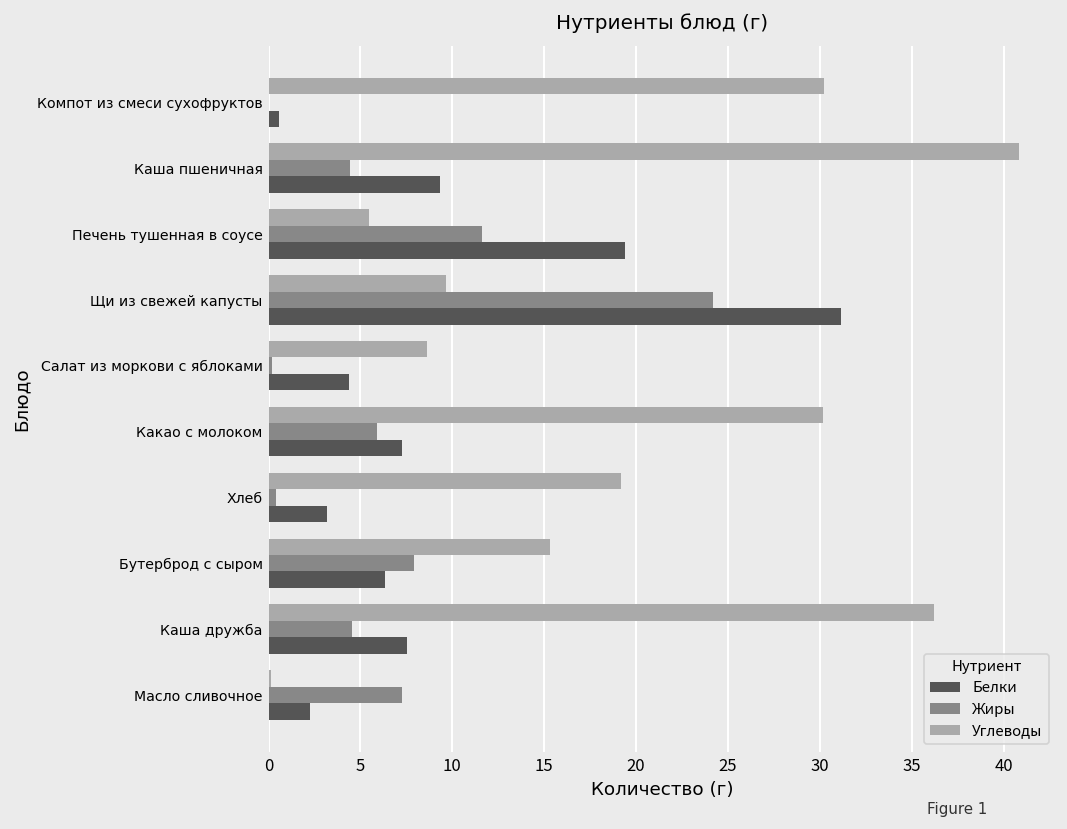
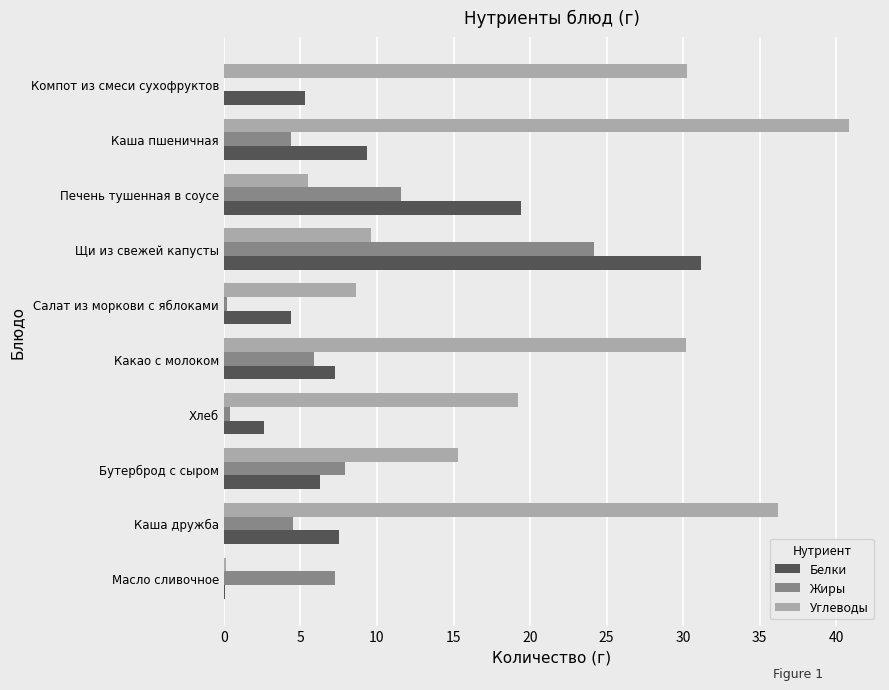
  {
    "Белки": {
-     "Компот из смеси сухофруктов": 0.6,
+     "Компот из смеси сухофруктов": 5.3,
      "Каша пшеничная": 9.4,
      "Печень тушенная в соусе": 19.4,
      "Щи из свежей капусты": 31.2,
      "Салат из моркови с яблоками": 4.4,
      "Какао с молоком": 7.3,
-     "Хлеб": 3.2,
+     "Хлеб": 2.6,
      "Бутерброд с сыром": 6.3,
      "Каша дружба": 7.5,
-     "Масло сливочное": 2.2
+     "Масло сливочное": 0.1
    }
  }
